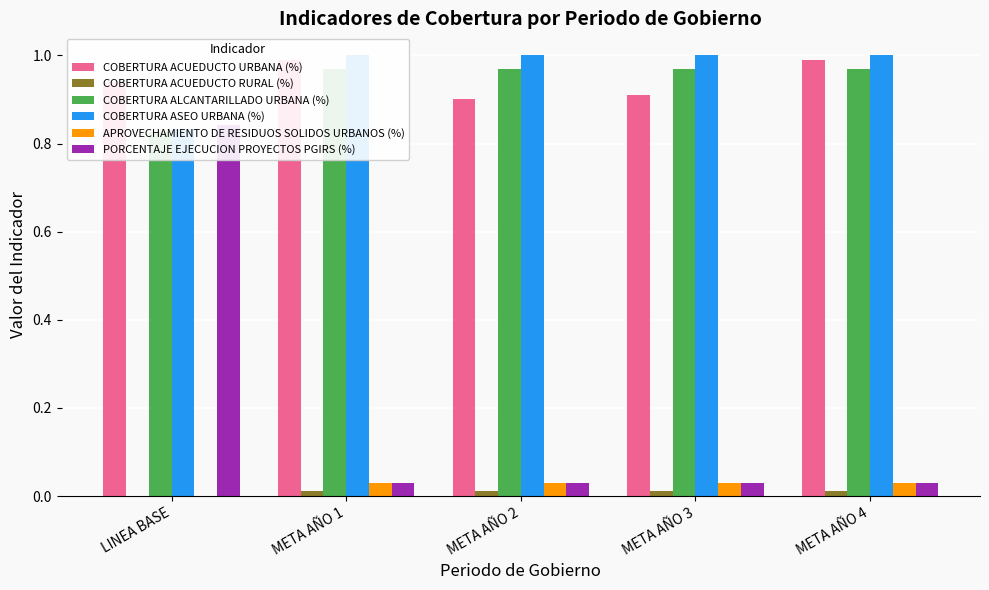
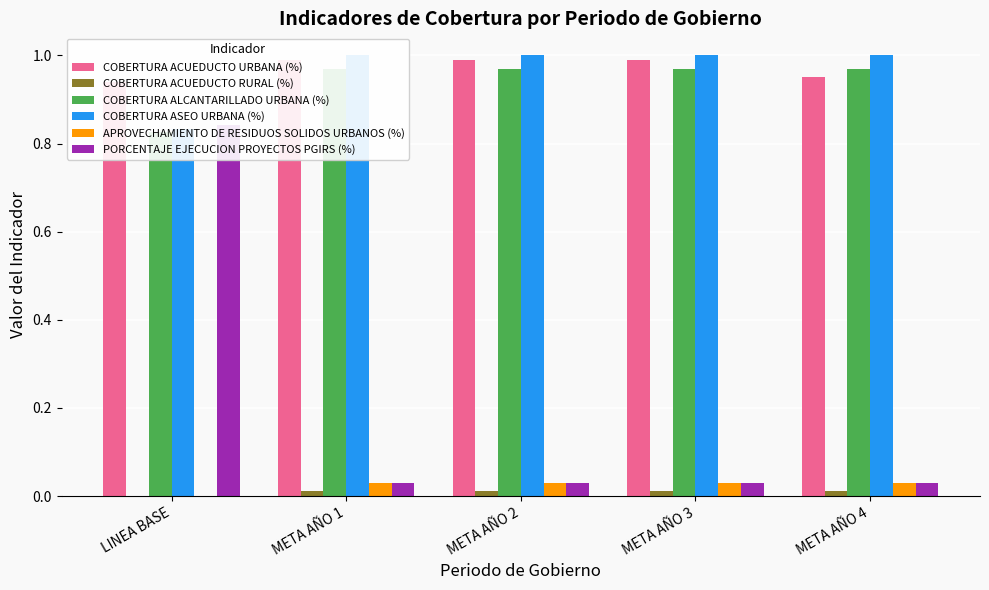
  {
    "COBERTURA ACUEDUCTO URBANA (%)": {
-     "META AÑO 2": 0.90,
-     "META AÑO 3": 0.91,
-     "META AÑO 4": 0.99
+     "META AÑO 2": 0.99,
+     "META AÑO 3": 0.99,
+     "META AÑO 4": 0.95
    },
    "COBERTURA ACUEDUCTO RURAL (%)": {
      "LINEA BASE": 0.00,
      "META AÑO 1": 0.01,
      "META AÑO 2": 0.01,
      "META AÑO 3": 0.01,
      "META AÑO 4": 0.01
    },
    "COBERTURA ALCANTARILLADO URBANA (%)": {
      "META AÑO 2": 0.97,
      "META AÑO 3": 0.97,
      "META AÑO 4": 0.97
    },
    "COBERTURA ASEO URBANA (%)": {
      "META AÑO 2": 1.00,
      "META AÑO 3": 1.00,
      "META AÑO 4": 1.00
    },
    "APROVECHAMIENTO DE RESIDUOS SOLIDOS URBANOS (%)": {
      "LINEA BASE": 0.00,
      "META AÑO 1": 0.03,
      "META AÑO 2": 0.03,
      "META AÑO 3": 0.03,
      "META AÑO 4": 0.03
    },
    "PORCENTAJE EJECUCION PROYECTOS PGIRS (%)": {
      "META AÑO 1": 0.03,
      "META AÑO 2": 0.03,
      "META AÑO 3": 0.03,
      "META AÑO 4": 0.03
    }
  }
